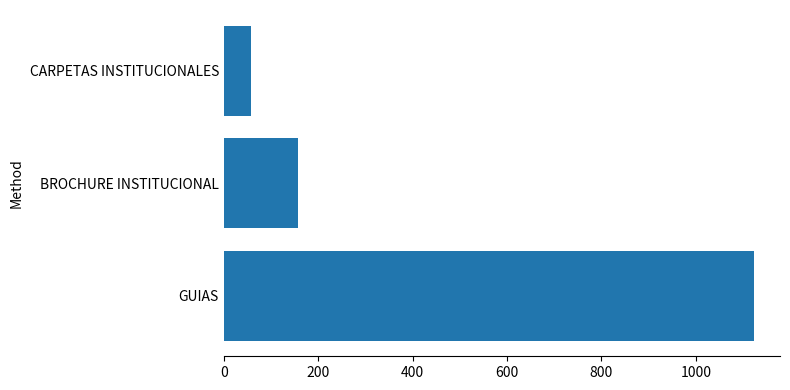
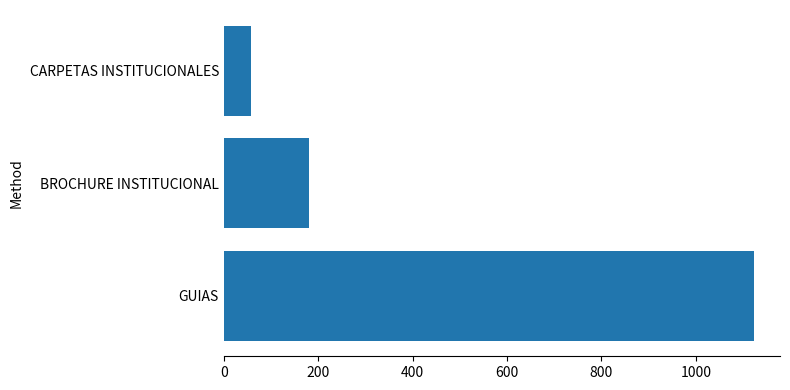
  {
    "CARPETAS INSTITUCIONALES": 60,
-   "BROCHURE INSTITUCIONAL": 160,
+   "BROCHURE INSTITUCIONAL": 180,
    "GUIAS": 1120
  }
